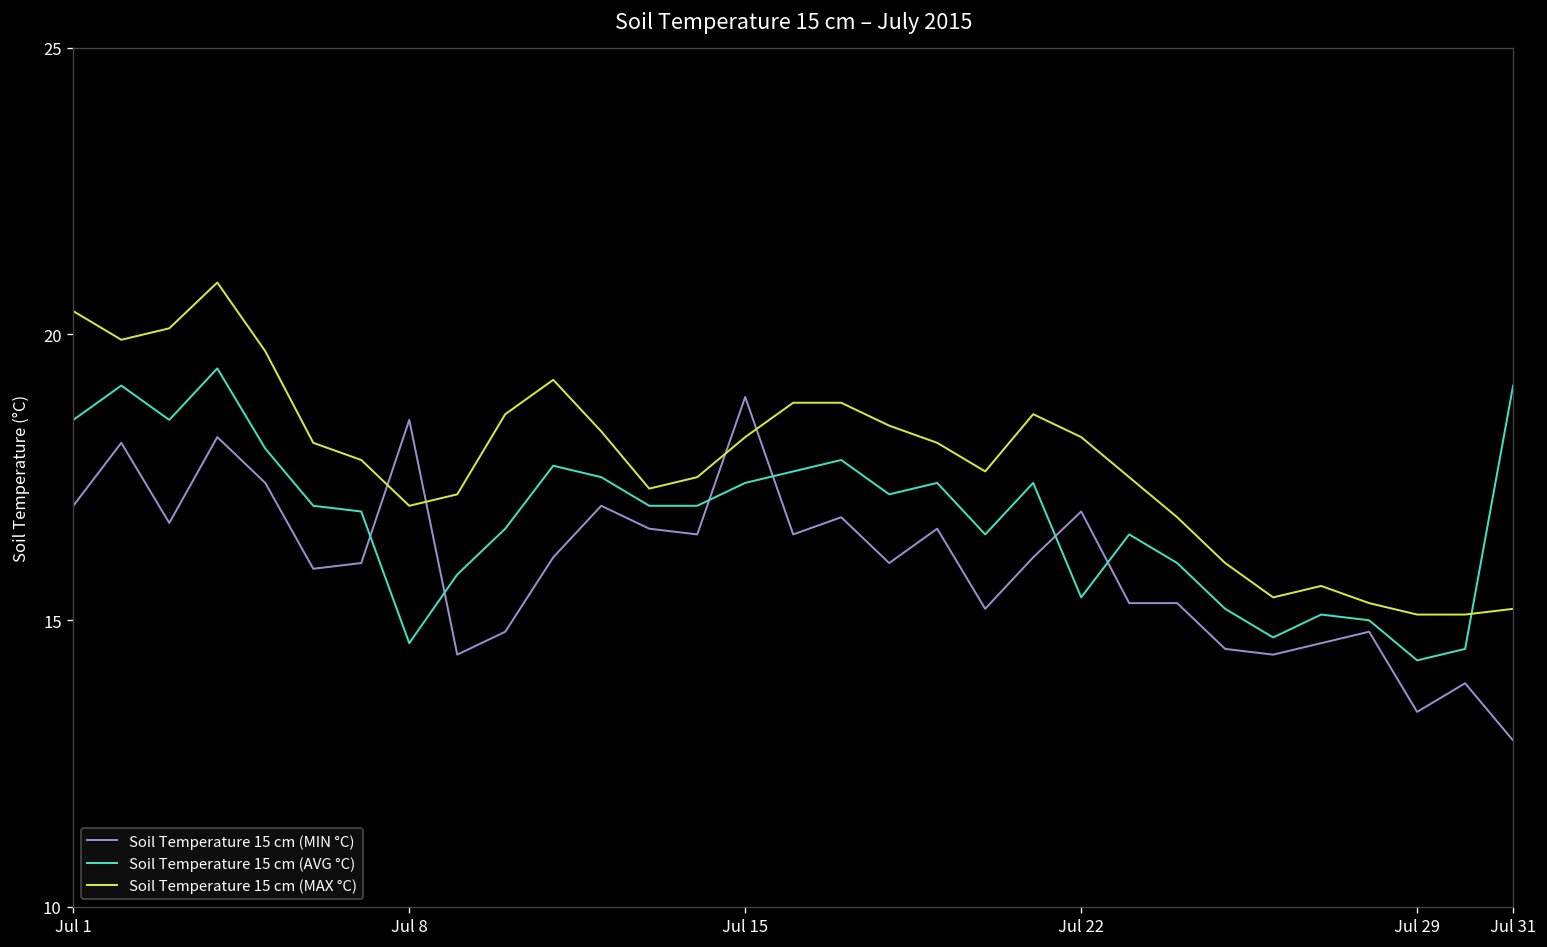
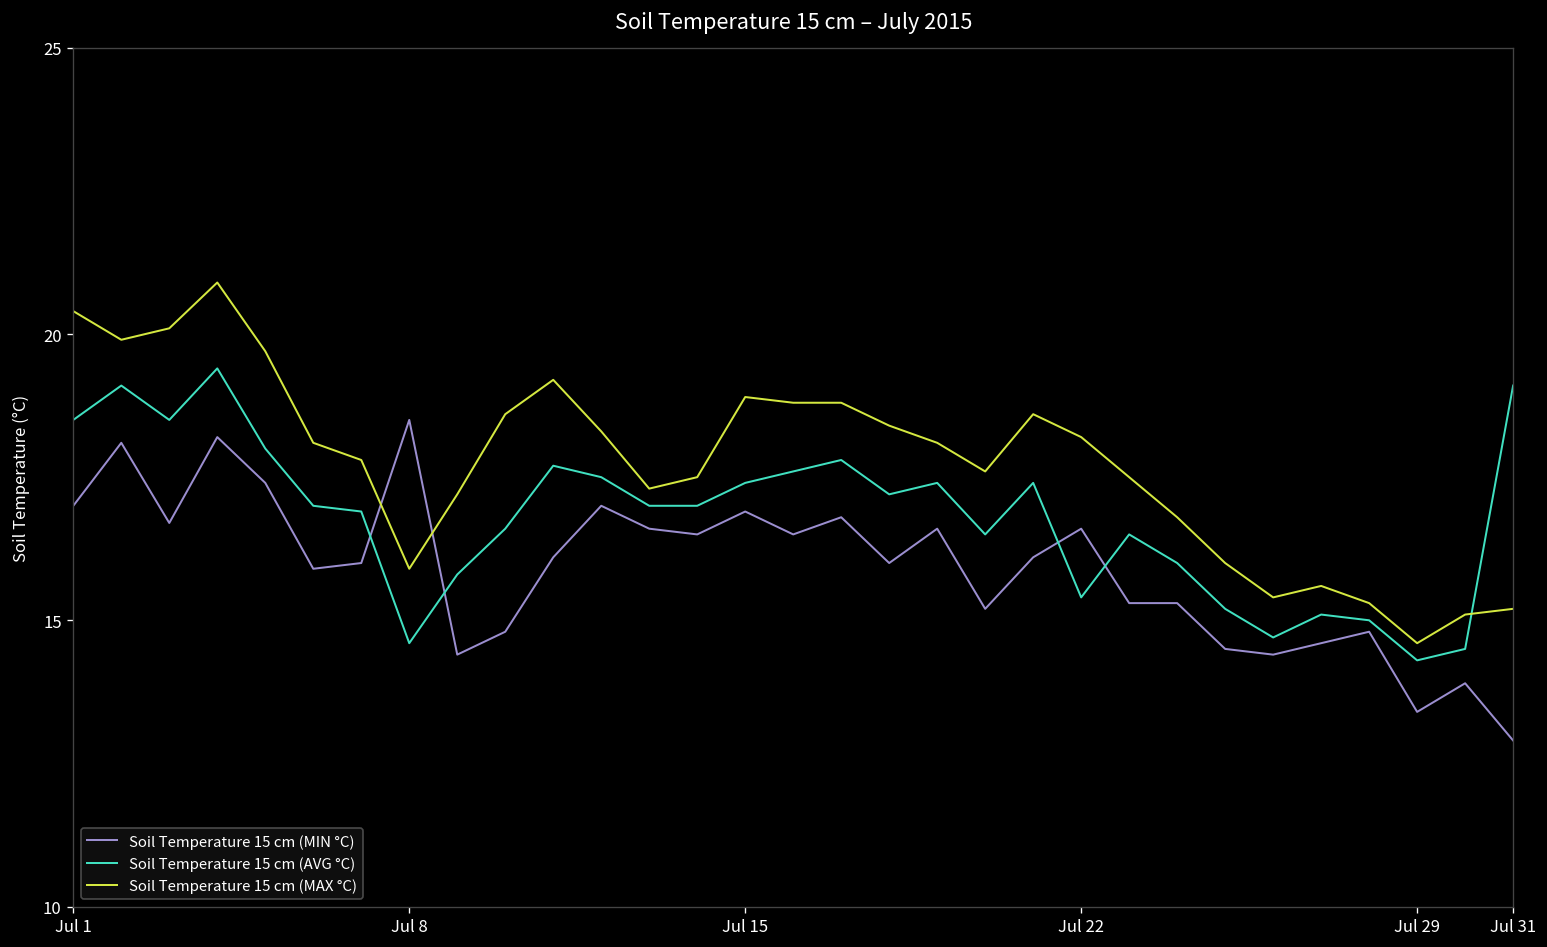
  {
    "Soil Temperature 15 cm (MIN °C)": {
      "Jul 1": 17.0,
      "Jul 8": 18.5,
-     "Jul 15": 18.9,
-     "Jul 22": 16.9,
+     "Jul 15": 16.9,
+     "Jul 22": 16.6,
      "Jul 29": 13.4,
      "Jul 31": 12.9
    },
    "Soil Temperature 15 cm (AVG °C)": {
      "Jul 1": 18.5,
      "Jul 8": 14.6,
      "Jul 15": 17.4,
      "Jul 22": 15.4,
      "Jul 29": 14.3,
      "Jul 31": 19.1
    },
    "Soil Temperature 15 cm (MAX °C)": {
      "Jul 1": 20.4,
-     "Jul 8": 17.0,
-     "Jul 15": 18.2,
+     "Jul 8": 15.9,
+     "Jul 15": 18.9,
      "Jul 22": 18.2,
-     "Jul 29": 15.1,
+     "Jul 29": 14.6,
      "Jul 31": 15.2
    }
  }
